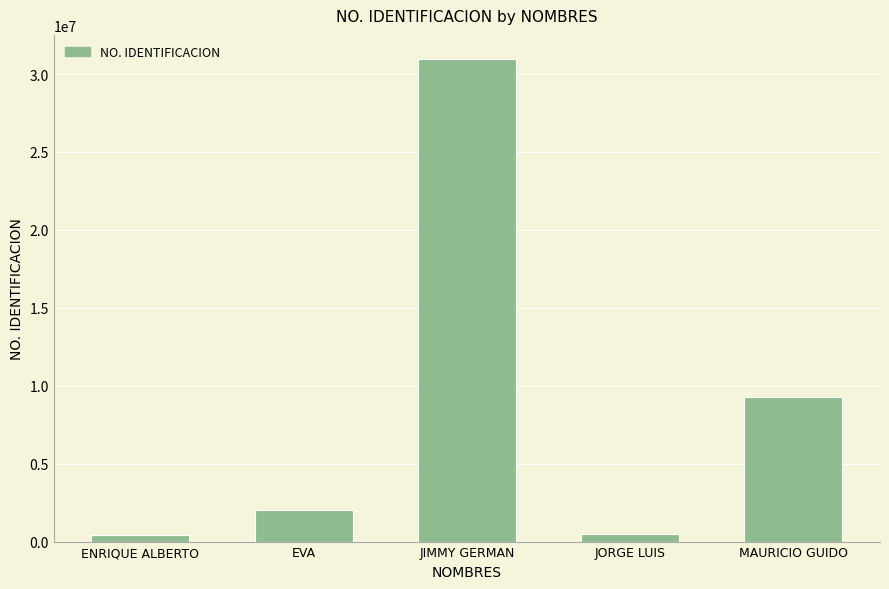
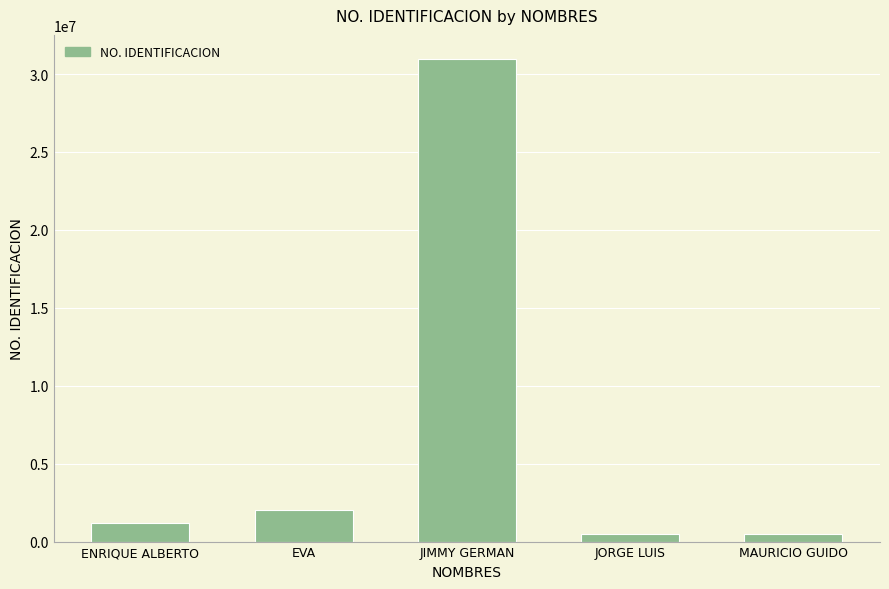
  {
-   "ENRIQUE ALBERTO": 400000,
+   "ENRIQUE ALBERTO": 1200000,
    "EVA": 2100000,
    "JIMMY GERMAN": 31000000,
    "JORGE LUIS": 500000,
-   "MAURICIO GUIDO": 9300000
+   "MAURICIO GUIDO": 500000
  }
